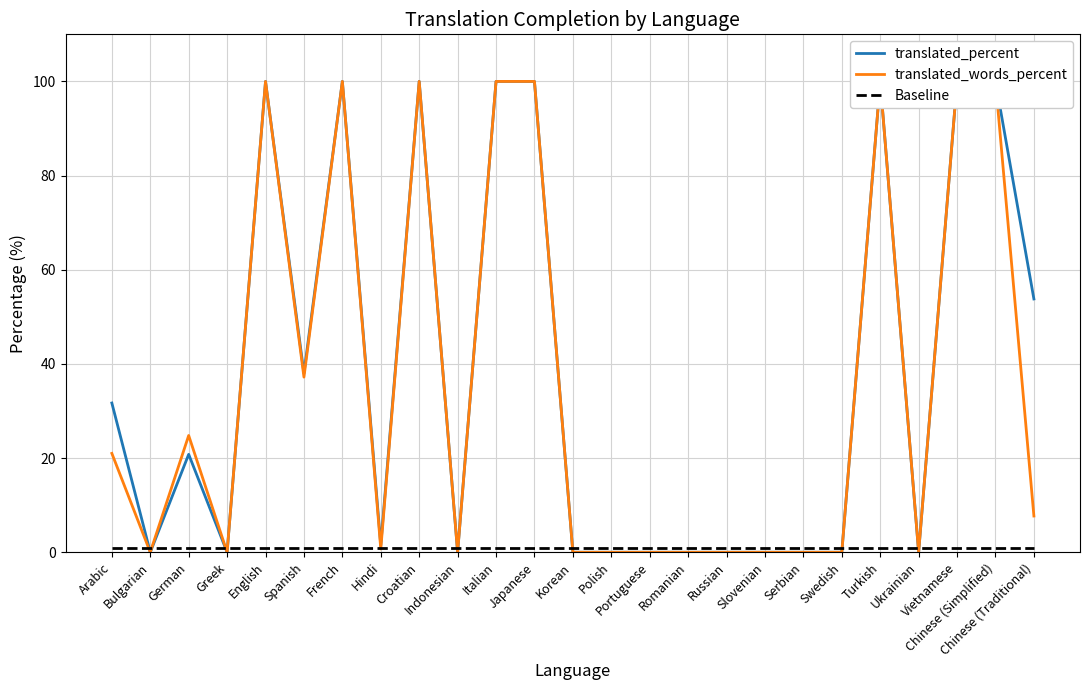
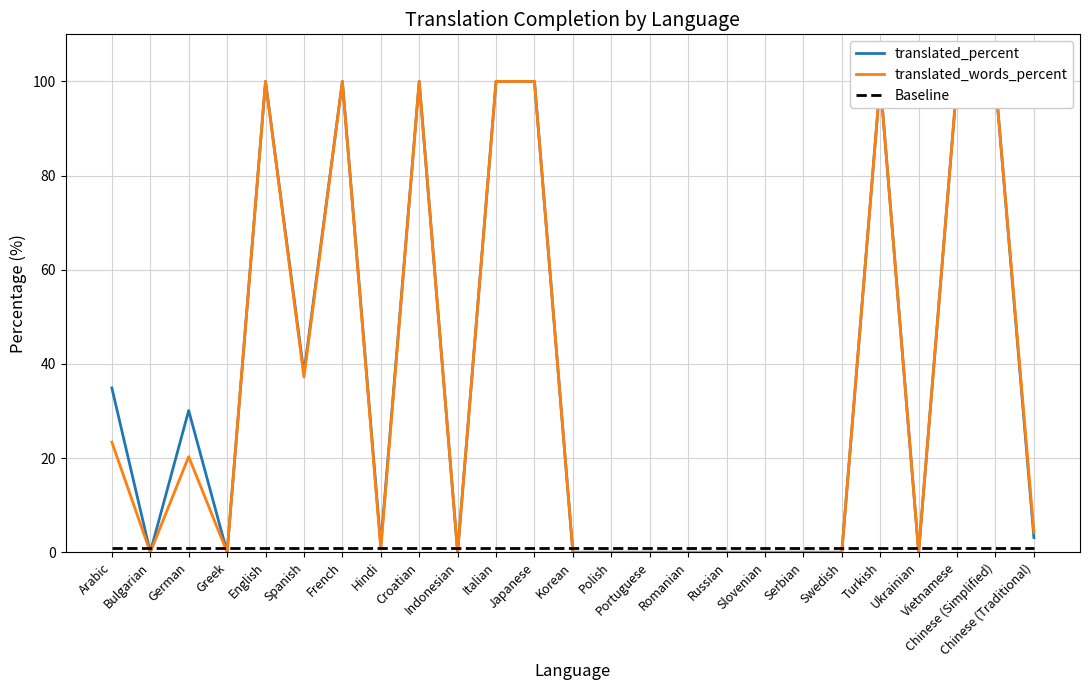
  {
    "translated_percent": {
-     "Arabic": 32,
-     "German": 21,
+     "Arabic": 35,
+     "German": 30,
      "Spanish": 38,
-     "Chinese (Traditional)": 54
+     "Chinese (Traditional)": 3
    },
    "translated_words_percent": {
-     "Arabic": 21,
-     "German": 25,
+     "Arabic": 23,
+     "German": 20,
      "Spanish": 37,
-     "Chinese (Traditional)": 8
+     "Chinese (Traditional)": 4
    },
    "Baseline": {
      "Arabic": 1,
      "Bulgarian": 1,
      "German": 1,
      "Greek": 1,
      "English": 1,
      "Spanish": 1,
      "French": 1,
      "Croatian": 1,
      "Indonesian": 1,
      "Italian": 1,
      "Japanese": 1,
      "Korean": 1,
      "Polish": 1,
      "Portuguese": 1,
      "Romanian": 1,
      "Russian": 1,
      "Slovenian": 1,
      "Serbian": 1,
      "Swedish": 1,
      "Turkish": 1,
      "Ukrainian": 1,
      "Vietnamese": 1,
      "Chinese (Simplified)": 1,
      "Chinese (Traditional)": 1
    }
  }
